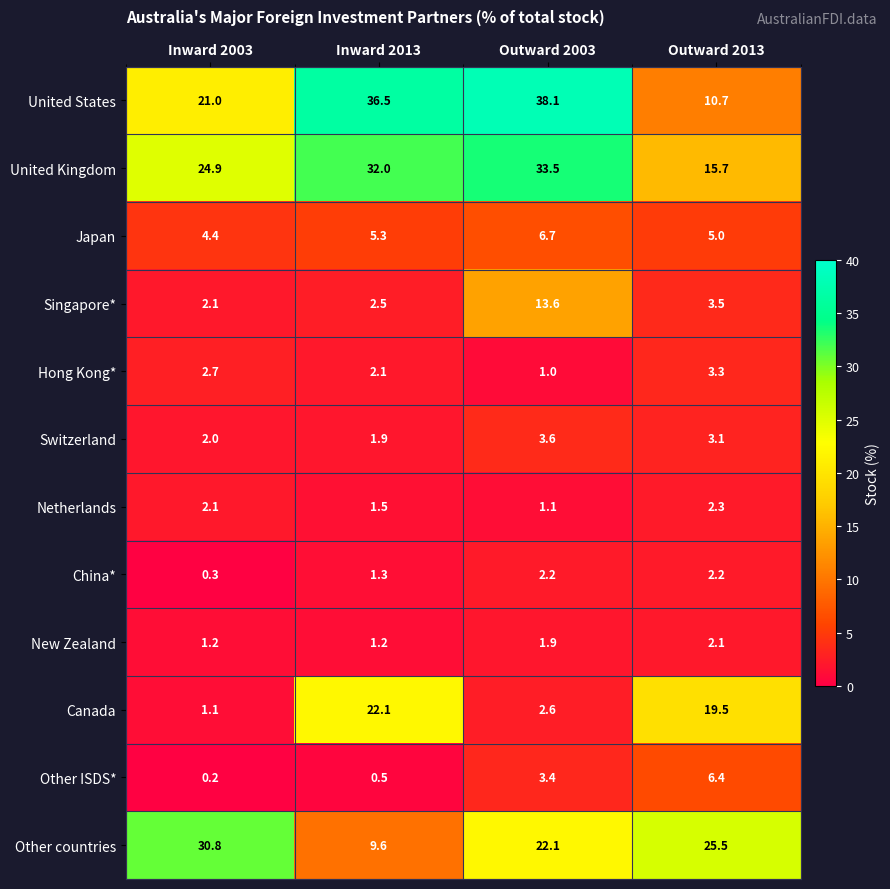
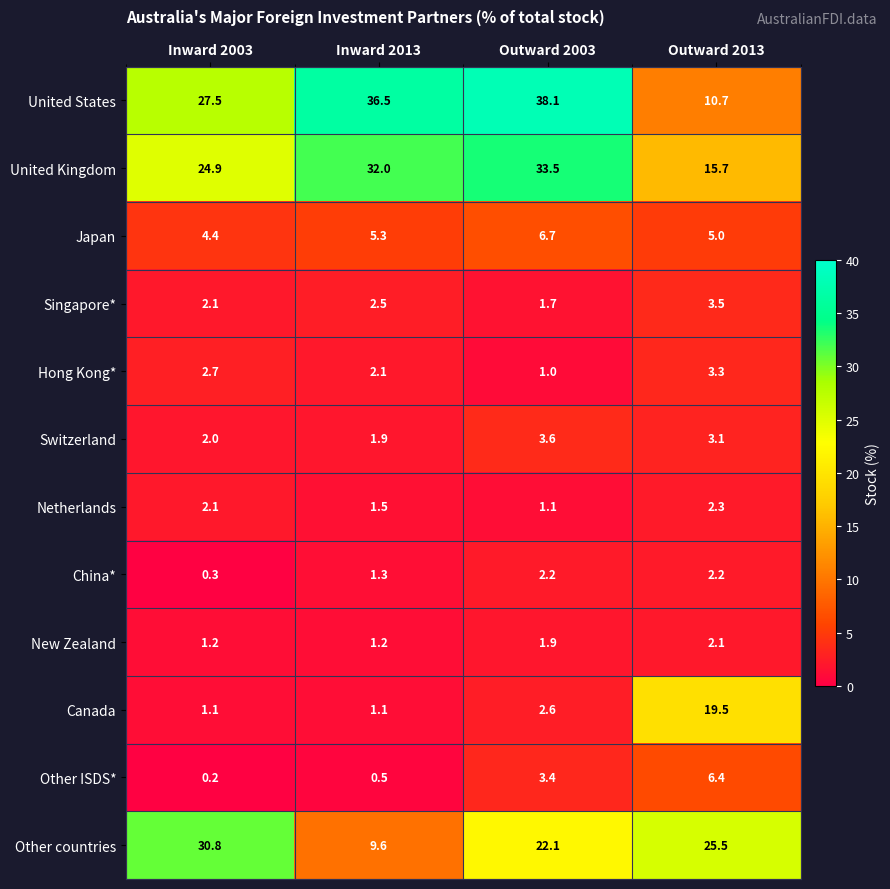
  {
    "United States": {
-     "Inward 2003": 21.0,
+     "Inward 2003": 27.5,
      "Inward 2013": 36.5,
      "Outward 2003": 38.1,
      "Outward 2013": 10.7
    },
    "United Kingdom": {
      "Inward 2003": 24.9,
      "Inward 2013": 32.0,
      "Outward 2003": 33.5,
      "Outward 2013": 15.7
    },
    "Japan": {
      "Inward 2003": 4.4,
      "Inward 2013": 5.3,
      "Outward 2003": 6.7,
      "Outward 2013": 5.0
    },
    "Singapore*": {
      "Inward 2003": 2.1,
      "Inward 2013": 2.5,
-     "Outward 2003": 13.6,
+     "Outward 2003": 1.7,
      "Outward 2013": 3.5
    },
    "Hong Kong*": {
      "Inward 2003": 2.7,
      "Inward 2013": 2.1,
      "Outward 2003": 1.0,
      "Outward 2013": 3.3
    },
    "Switzerland": {
      "Inward 2003": 2.0,
      "Inward 2013": 1.9,
      "Outward 2003": 3.6,
      "Outward 2013": 3.1
    },
    "Netherlands": {
      "Inward 2003": 2.1,
      "Inward 2013": 1.5,
      "Outward 2003": 1.1,
      "Outward 2013": 2.3
    },
    "China*": {
      "Inward 2003": 0.3,
      "Inward 2013": 1.3,
      "Outward 2003": 2.2,
      "Outward 2013": 2.2
    },
    "New Zealand": {
      "Inward 2003": 1.2,
      "Inward 2013": 1.2,
      "Outward 2003": 1.9,
      "Outward 2013": 2.1
    },
    "Canada": {
      "Inward 2003": 1.1,
-     "Inward 2013": 22.1,
+     "Inward 2013": 1.1,
      "Outward 2003": 2.6,
      "Outward 2013": 19.5
    },
    "Other ISDS*": {
      "Inward 2003": 0.2,
      "Inward 2013": 0.5,
      "Outward 2003": 3.4,
      "Outward 2013": 6.4
    },
    "Other countries": {
      "Inward 2003": 30.8,
      "Inward 2013": 9.6,
      "Outward 2003": 22.1,
      "Outward 2013": 25.5
    }
  }
